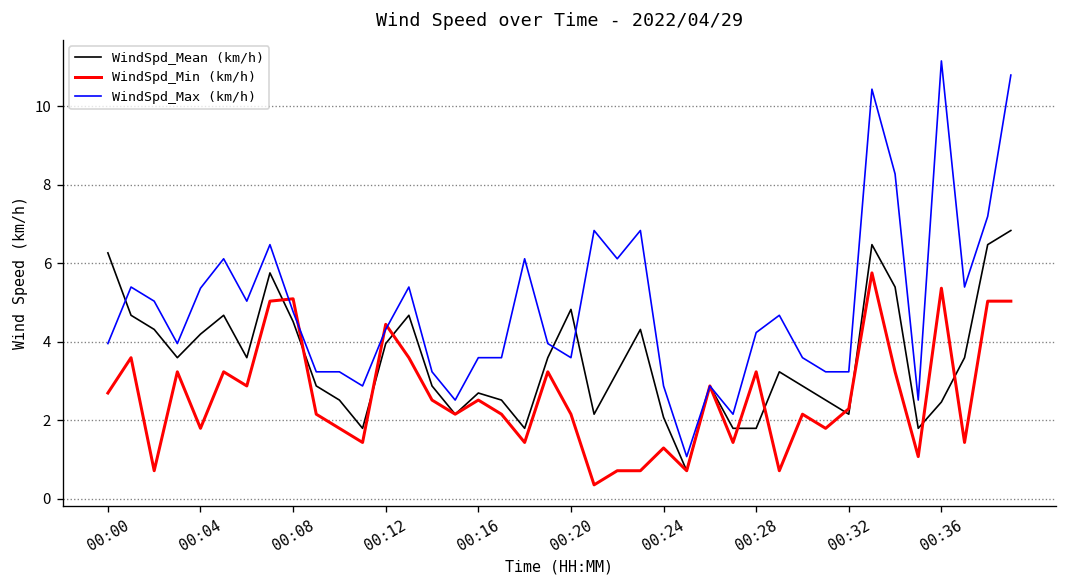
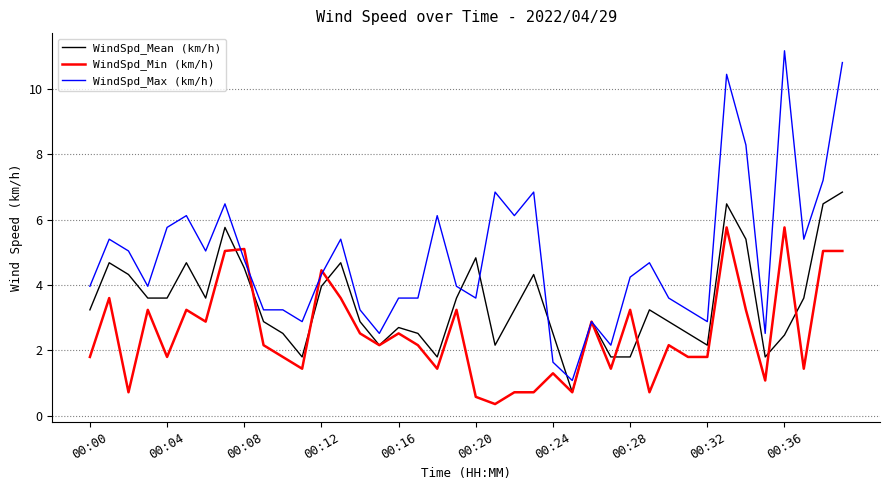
  {
    "WindSpd_Mean (km/h)": {
-     "00:00": 6.3,
-     "00:04": 4.2,
+     "00:00": 3.2,
+     "00:04": 3.6,
      "00:08": 4.5,
      "00:12": 4.0,
      "00:16": 2.7,
      "00:20": 4.8,
-     "00:24": 2.1,
+     "00:24": 2.5,
      "00:28": 1.8,
      "00:32": 2.2,
      "00:36": 2.5
    },
    "WindSpd_Min (km/h)": {
-     "00:00": 2.7,
+     "00:00": 1.8,
      "00:04": 1.8,
      "00:08": 5.1,
      "00:12": 4.5,
      "00:16": 2.5,
-     "00:20": 2.2,
+     "00:20": 0.6,
      "00:24": 1.3,
      "00:28": 3.2,
-     "00:32": 2.3,
-     "00:36": 5.4
+     "00:32": 1.8,
+     "00:36": 5.8
    },
    "WindSpd_Max (km/h)": {
      "00:00": 4.0,
-     "00:04": 5.4,
+     "00:04": 5.8,
      "00:08": 4.8,
      "00:12": 4.3,
      "00:16": 3.6,
      "00:20": 3.6,
-     "00:24": 2.9,
+     "00:24": 1.6,
      "00:28": 4.2,
-     "00:32": 3.2,
+     "00:32": 2.9,
      "00:36": 11.2
    }
  }
